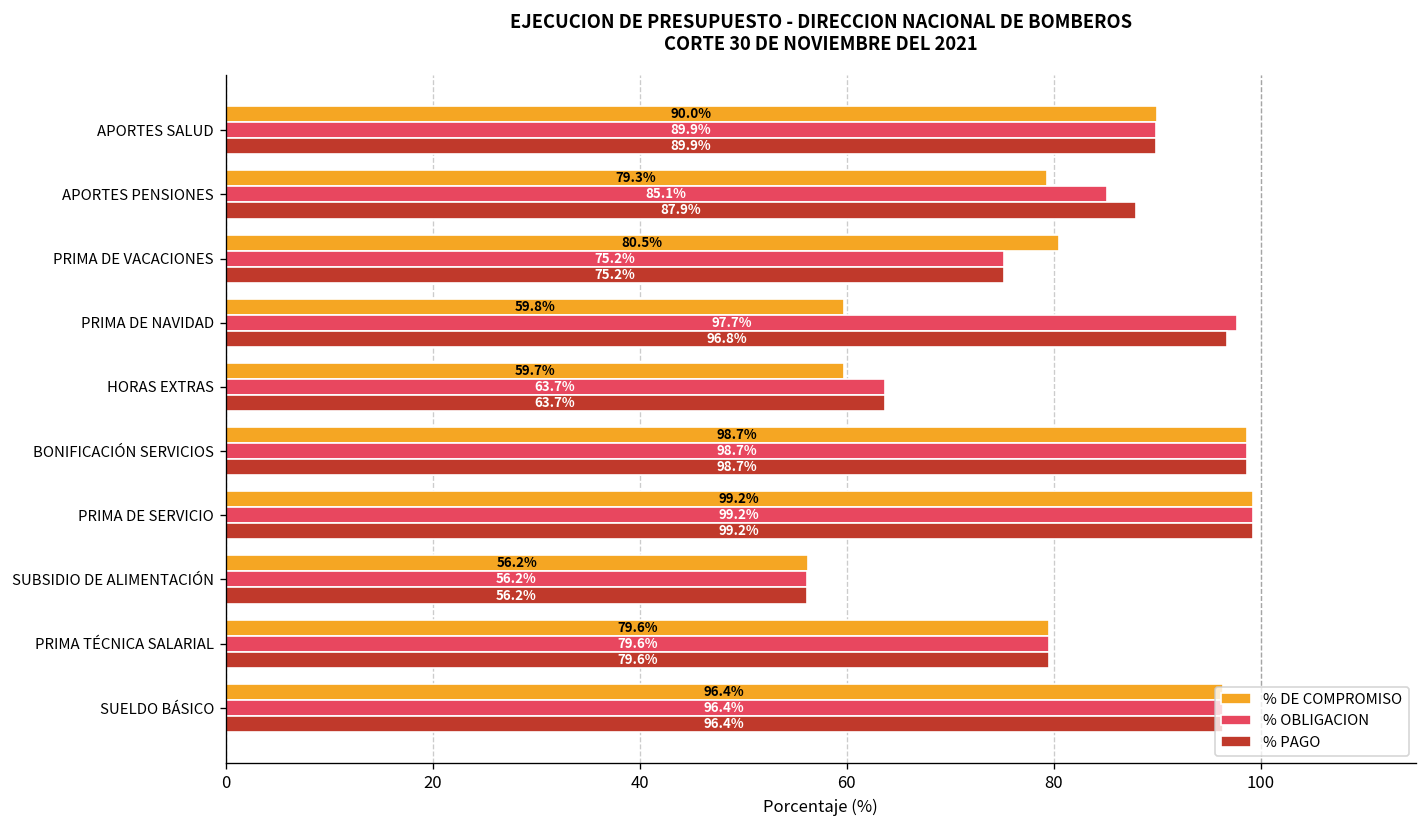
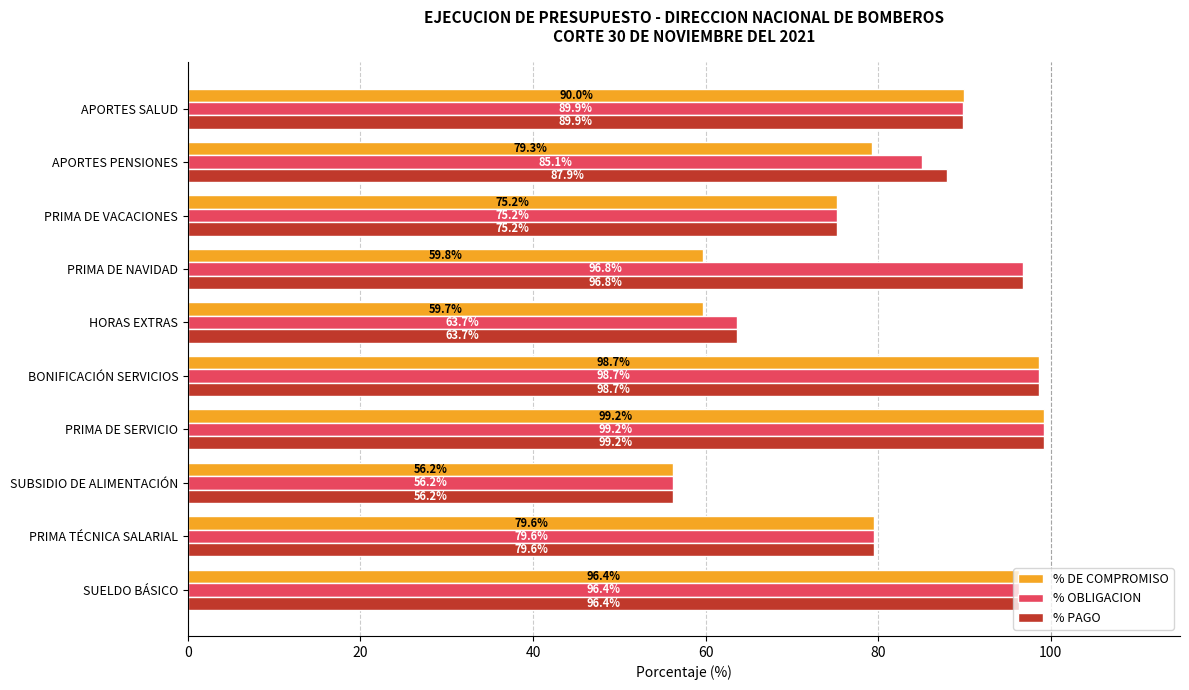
  {
    "% DE COMPROMISO": {
      "APORTES SALUD": "90.0%",
      "APORTES PENSIONES": "79.3%",
-     "PRIMA DE VACACIONES": "80.5%",
+     "PRIMA DE VACACIONES": "75.2%",
      "PRIMA DE NAVIDAD": "59.8%",
      "HORAS EXTRAS": "59.7%",
      "BONIFICACIÓN SERVICIOS": "98.7%",
      "PRIMA DE SERVICIO": "99.2%",
      "SUBSIDIO DE ALIMENTACIÓN": "56.2%",
      "PRIMA TÉCNICA SALARIAL": "79.6%"
    },
    "% OBLIGACION": {
      "APORTES SALUD": "89.9%",
      "APORTES PENSIONES": "85.1%",
      "PRIMA DE VACACIONES": "75.2%",
-     "PRIMA DE NAVIDAD": "97.7%",
+     "PRIMA DE NAVIDAD": "96.8%",
      "HORAS EXTRAS": "63.7%",
      "BONIFICACIÓN SERVICIOS": "98.7%",
      "PRIMA DE SERVICIO": "99.2%",
      "SUBSIDIO DE ALIMENTACIÓN": "56.2%",
      "PRIMA TÉCNICA SALARIAL": "79.6%"
    },
    "% PAGO": {
      "APORTES SALUD": "89.9%",
      "APORTES PENSIONES": "87.9%",
      "PRIMA DE VACACIONES": "75.2%",
      "PRIMA DE NAVIDAD": "96.8%",
      "HORAS EXTRAS": "63.7%",
      "BONIFICACIÓN SERVICIOS": "98.7%",
      "PRIMA DE SERVICIO": "99.2%",
      "SUBSIDIO DE ALIMENTACIÓN": "56.2%",
      "PRIMA TÉCNICA SALARIAL": "79.6%"
    }
  }
